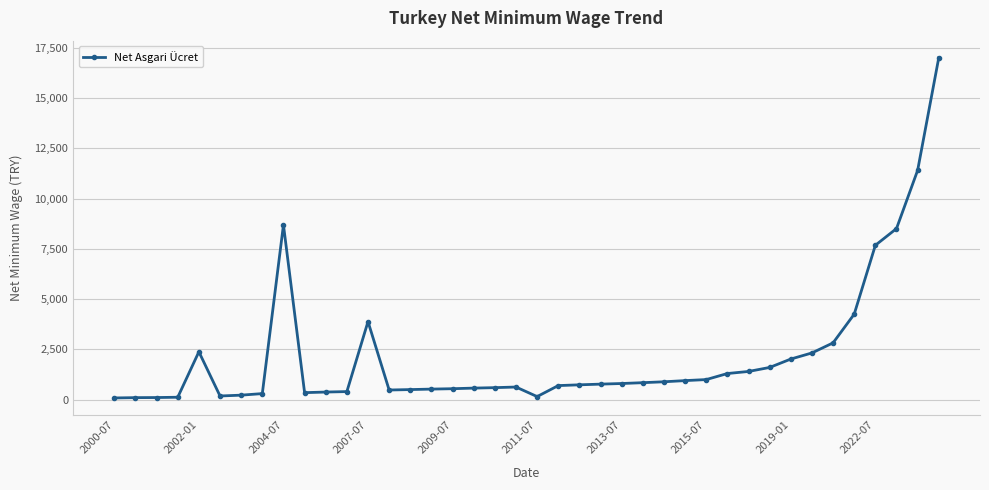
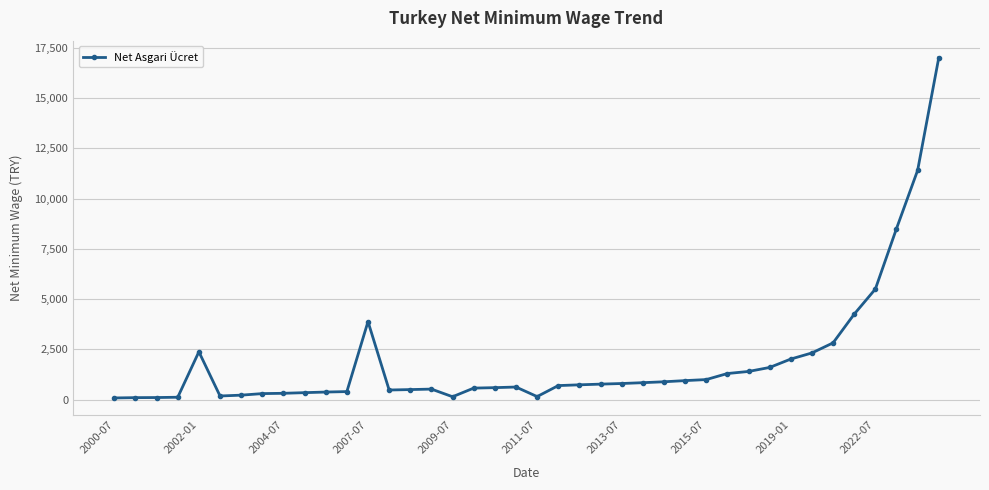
  {
    "2000-07": "100",
    "2002-01": "2,400",
-   "2004-07": "8,700",
+   "2004-07": "300",
    "2007-07": "3,900",
-   "2009-07": "500",
+   "2009-07": "100",
    "2011-07": "200",
    "2013-07": "800",
    "2015-07": "1,000",
    "2019-01": "2,000",
-   "2022-07": "7,700"
+   "2022-07": "5,500"
  }
